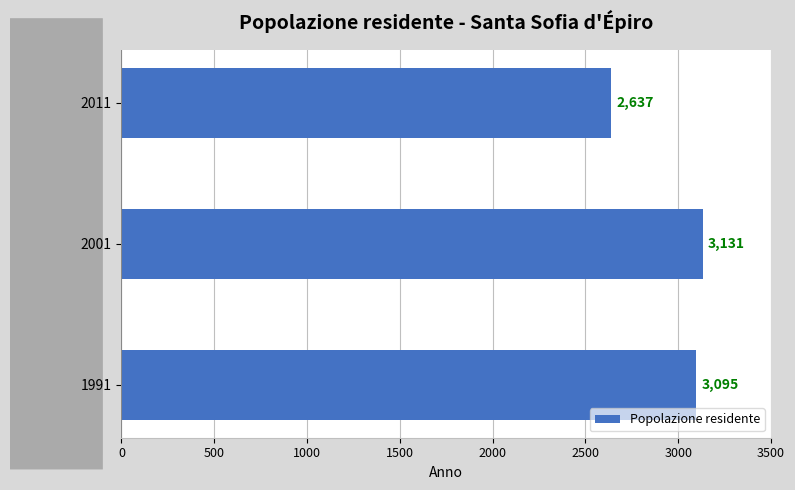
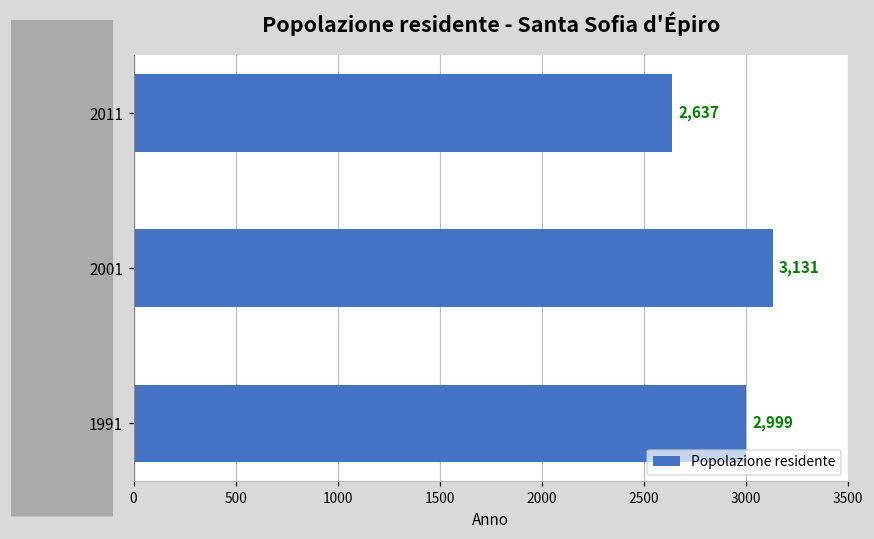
  {
    "2011": "2,637",
    "2001": "3,131",
-   "1991": "3,095"
+   "1991": "2,999"
  }
